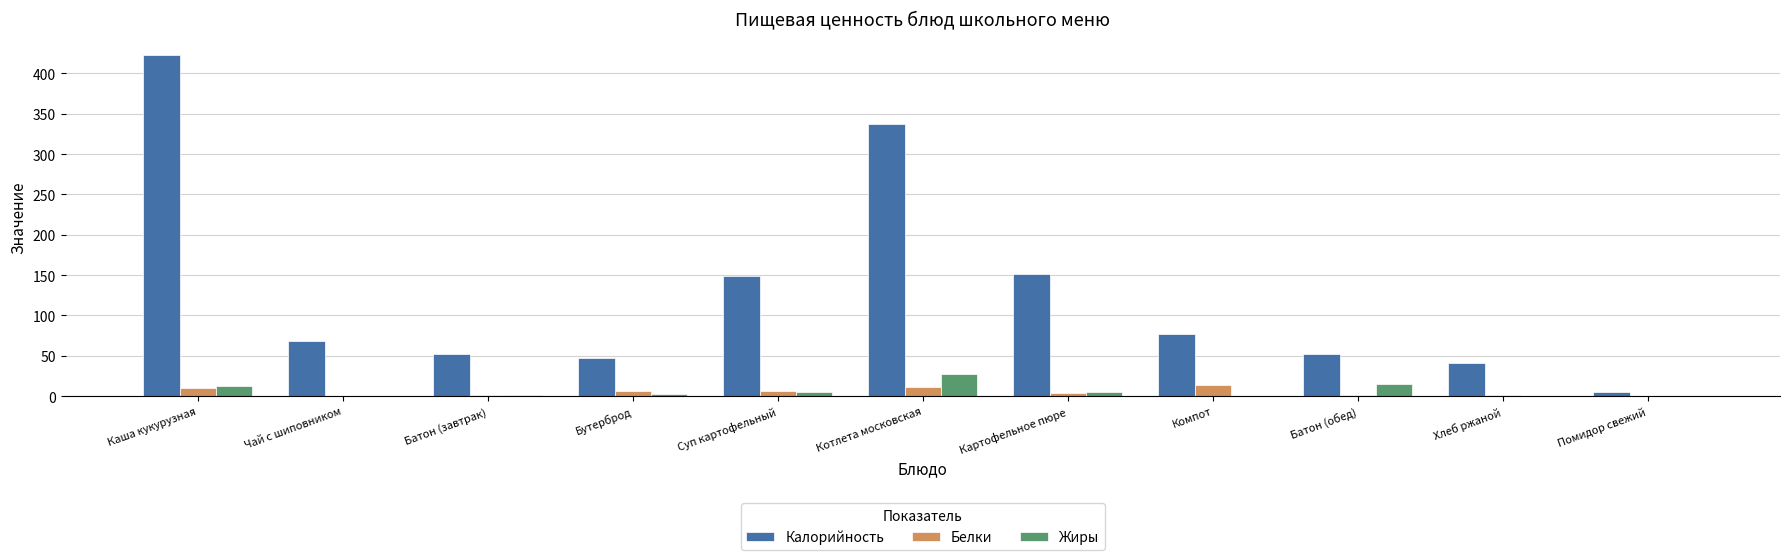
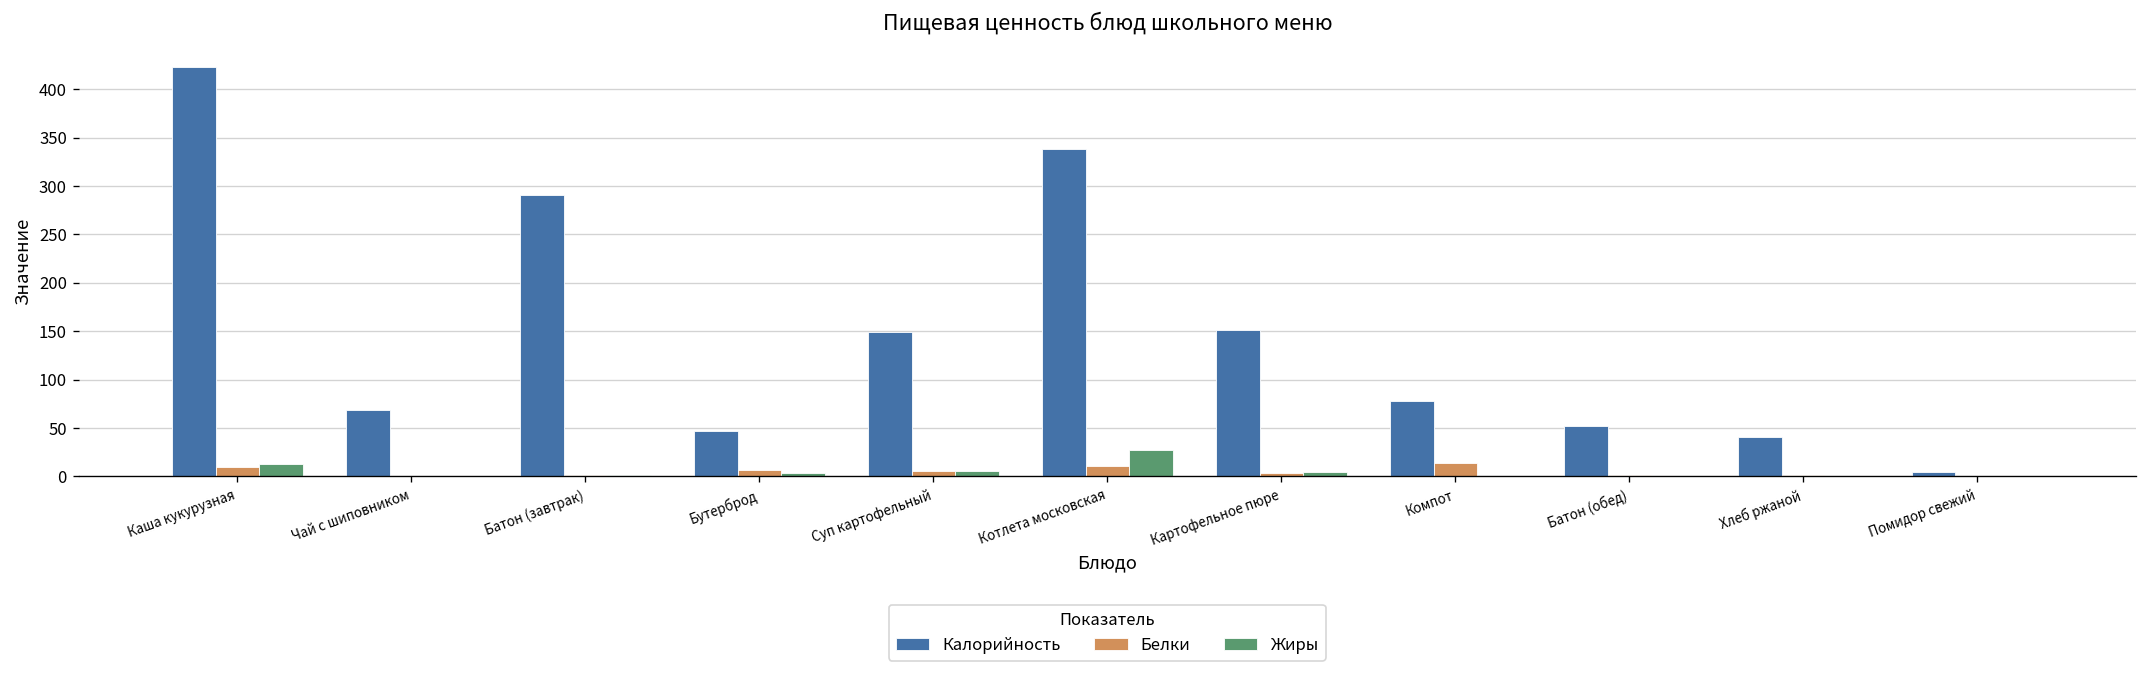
  {
    "Калорийность": {
      "Каша кукурузная": 420,
      "Чай с шиповником": 70,
-     "Батон (завтрак)": 50,
+     "Батон (завтрак)": 290,
      "Бутерброд": 50,
      "Суп картофельный": 150,
      "Котлета московская": 340,
      "Картофельное пюре": 150,
      "Компот": 80,
      "Батон (обед)": 50,
      "Хлеб ржаной": 40,
      "Помидор свежий": 0
    },
    "Белки": {
      "Каша кукурузная": 10,
      "Бутерброд": 10,
      "Суп картофельный": 10,
      "Котлета московская": 10,
      "Картофельное пюре": 0,
      "Компот": 10
    },
    "Жиры": {
      "Каша кукурузная": 10,
      "Суп картофельный": 10,
      "Котлета московская": 30,
      "Картофельное пюре": 0,
      "Компот": 0,
-     "Батон (обед)": 10
+     "Батон (обед)": 0
    }
  }
